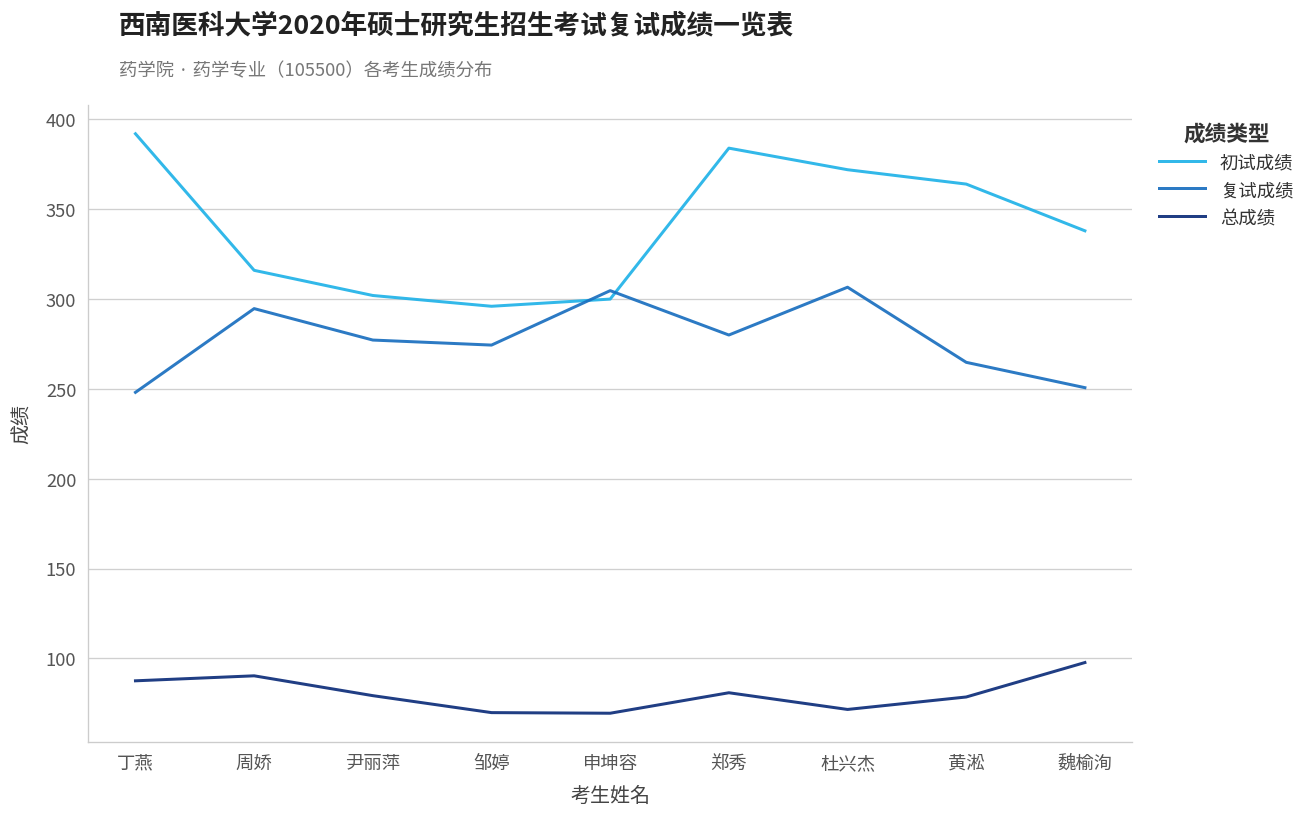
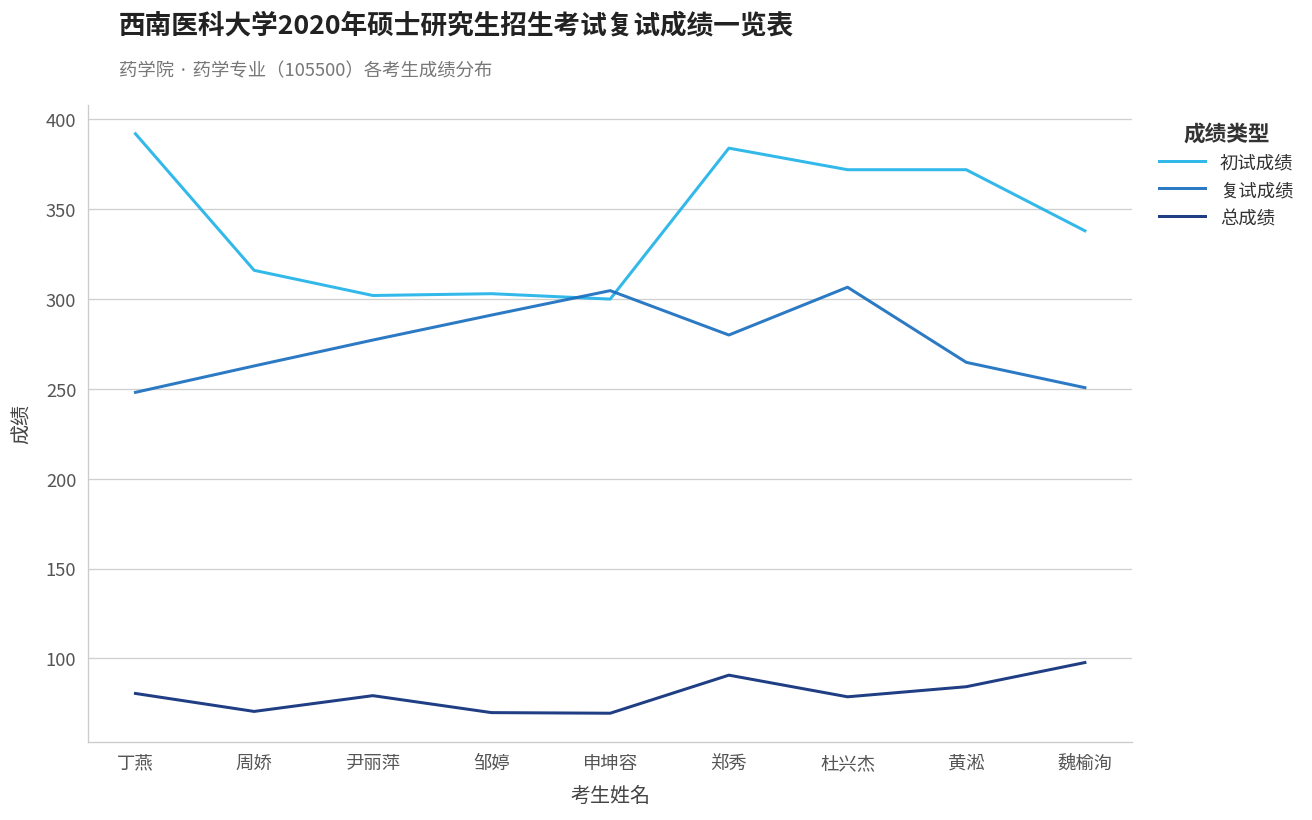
  {
    "初试成绩": {
      "丁燕": 392,
      "周娇": 316,
      "尹丽萍": 302,
-     "邹婷": 296,
+     "邹婷": 303,
      "申坤容": 300,
      "郑秀": 384,
      "杜兴杰": 372,
-     "黄淞": 364,
+     "黄淞": 372,
      "魏榆洵": 338
    },
    "复试成绩": {
      "丁燕": 248,
-     "周娇": 295,
+     "周娇": 263,
      "尹丽萍": 277,
-     "邹婷": 274,
+     "邹婷": 291,
      "申坤容": 305,
      "郑秀": 280,
      "杜兴杰": 307,
      "黄淞": 265,
      "魏榆洵": 251
    },
    "总成绩": {
-     "丁燕": 88,
-     "周娇": 90,
+     "丁燕": 81,
+     "周娇": 71,
      "尹丽萍": 79,
      "邹婷": 70,
      "申坤容": 70,
-     "郑秀": 81,
-     "杜兴杰": 72,
-     "黄淞": 79,
+     "郑秀": 91,
+     "杜兴杰": 79,
+     "黄淞": 84,
      "魏榆洵": 98
    }
  }
